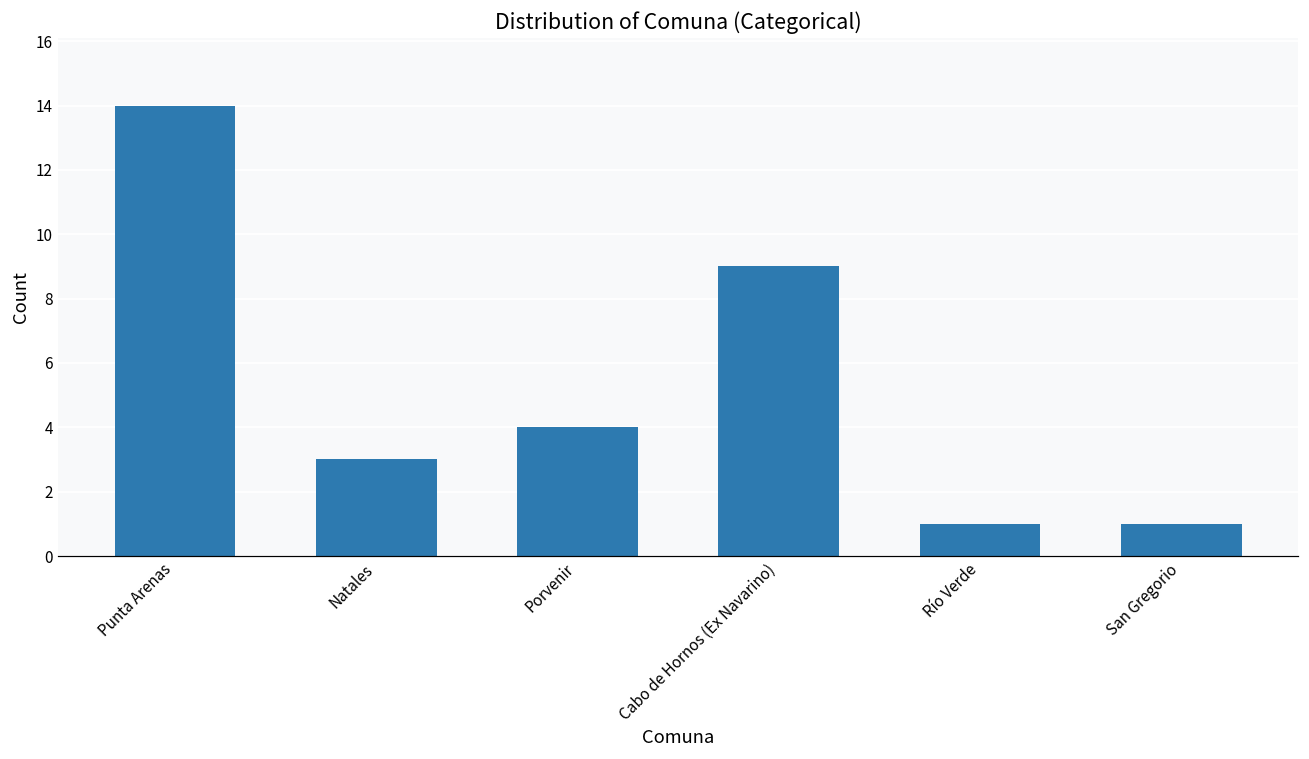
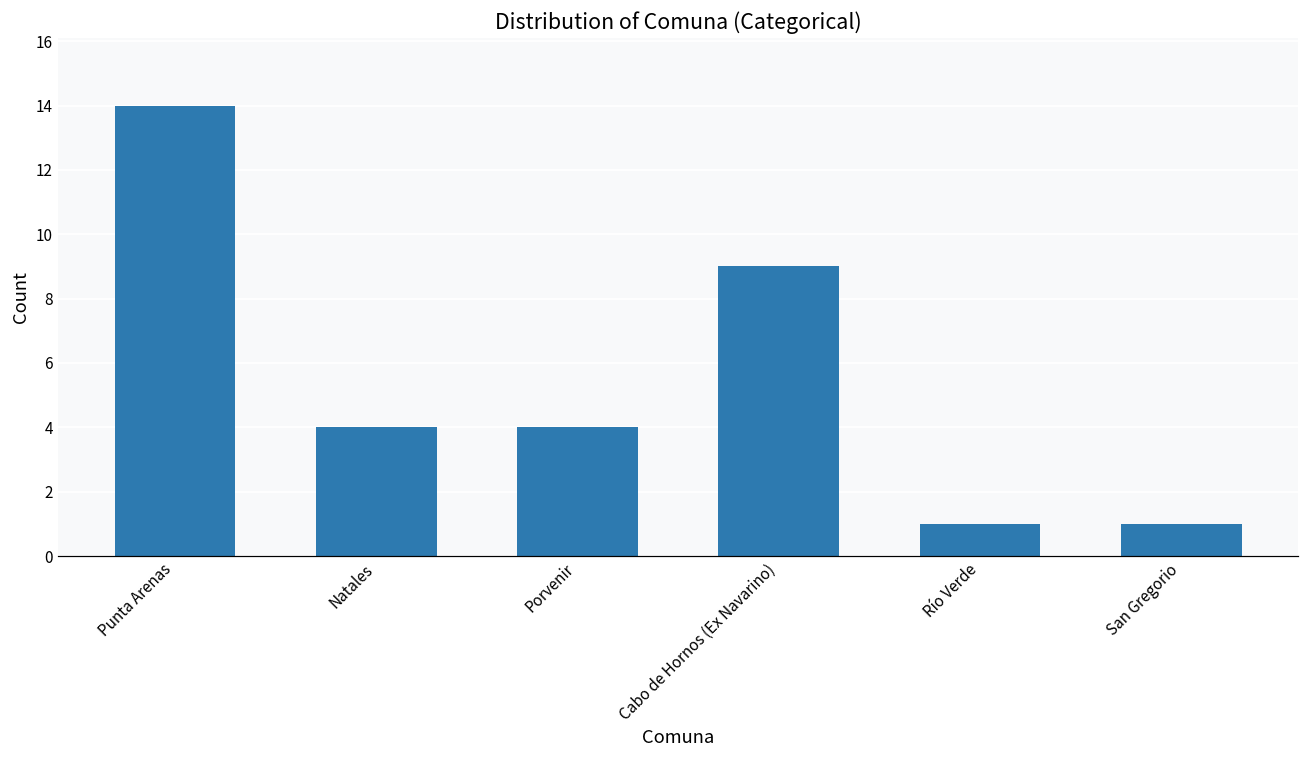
  {
    "Punta Arenas": 14,
-   "Natales": 3,
+   "Natales": 4,
    "Porvenir": 4,
    "Cabo de Hornos (Ex Navarino)": 9,
    "Río Verde": 1,
    "San Gregorio": 1
  }
